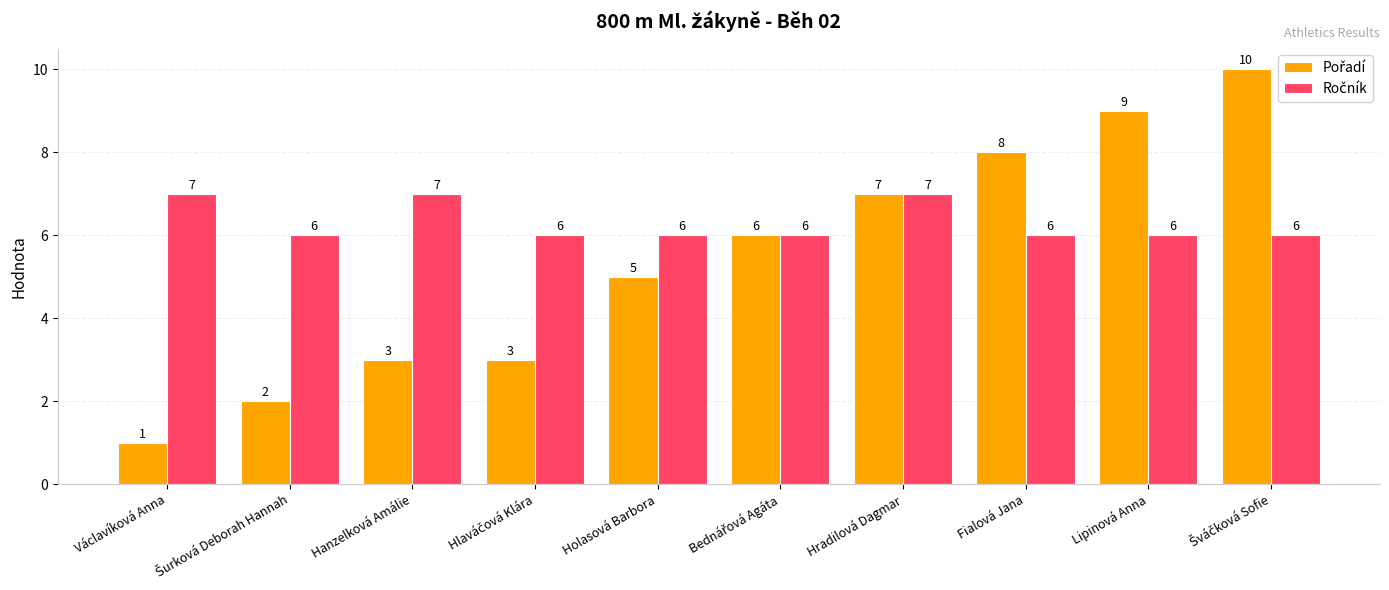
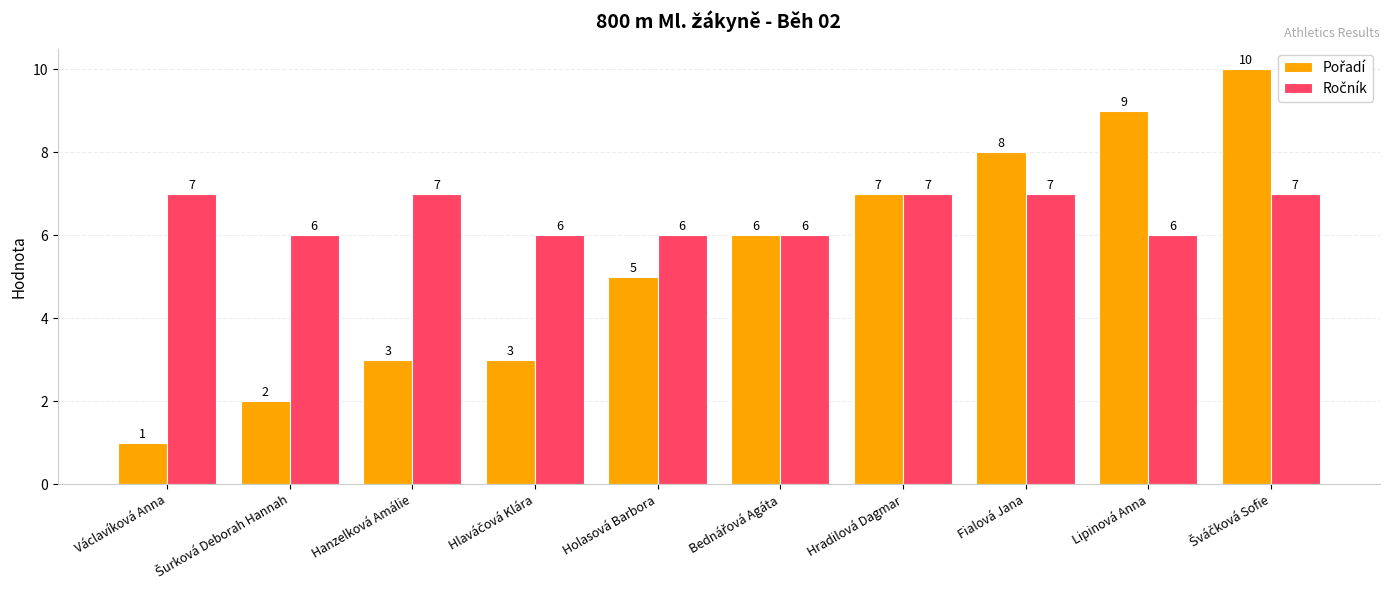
  {
    "Pořadí": {
      "Václavíková Anna": 1,
      "Šurková Deborah Hannah": 2,
      "Hanzelková Amálie": 3,
      "Hlaváčová Klára": 3,
      "Holasová Barbora": 5,
      "Bednářová Agáta": 6,
      "Hradilová Dagmar": 7,
      "Fialová Jana": 8,
      "Lipinová Anna": 9,
      "Šváčková Sofie": 10
    },
    "Ročník": {
      "Václavíková Anna": 7,
      "Šurková Deborah Hannah": 6,
      "Hanzelková Amálie": 7,
      "Hlaváčová Klára": 6,
      "Holasová Barbora": 6,
      "Bednářová Agáta": 6,
      "Hradilová Dagmar": 7,
-     "Fialová Jana": 6,
+     "Fialová Jana": 7,
      "Lipinová Anna": 6,
-     "Šváčková Sofie": 6
+     "Šváčková Sofie": 7
    }
  }
